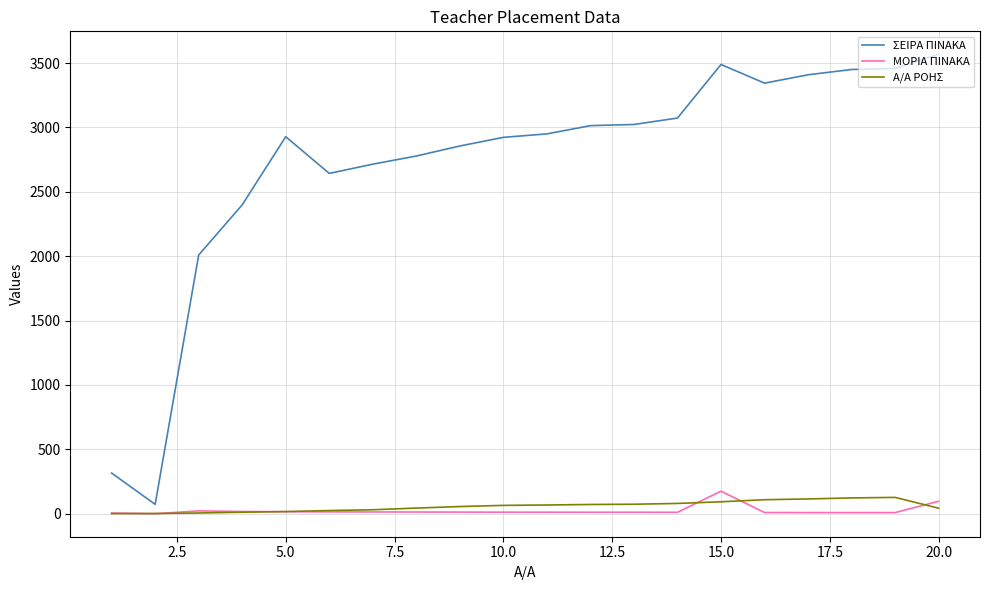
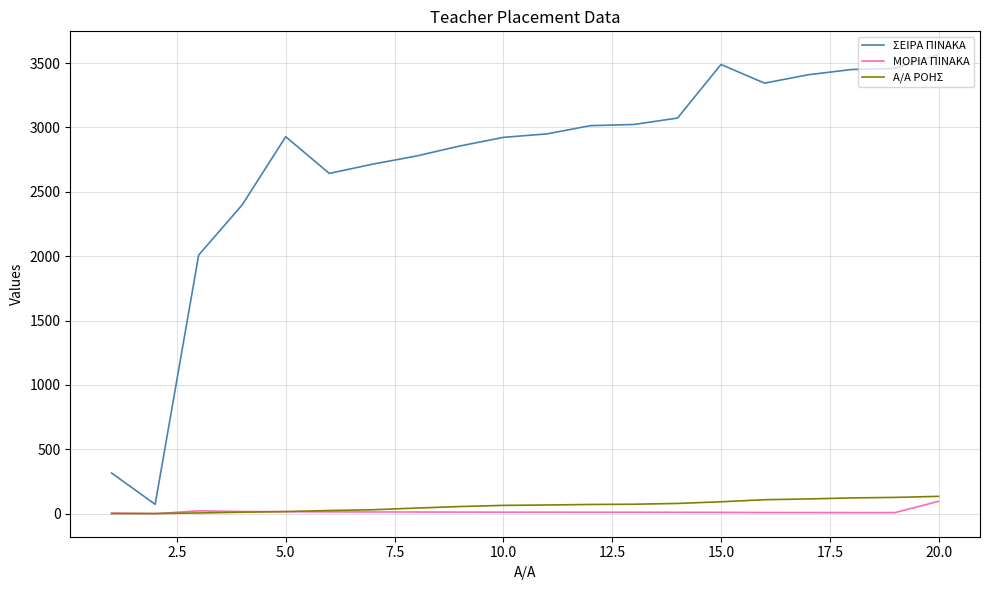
  {
    "ΣΕΙΡΑ ΠΙΝΑΚΑ": {
      "5.0": 2930,
      "10.0": 2920,
      "15.0": 3490
    },
    "ΜΟΡΙΑ ΠΙΝΑΚΑ": {
      "10.0": 10,
-     "15.0": 180,
+     "15.0": 10,
      "20.0": 100
    },
    "Α/Α ΡΟΗΣ": {
      "10.0": 70,
      "15.0": 90,
-     "20.0": 40
+     "20.0": 140
    }
  }
